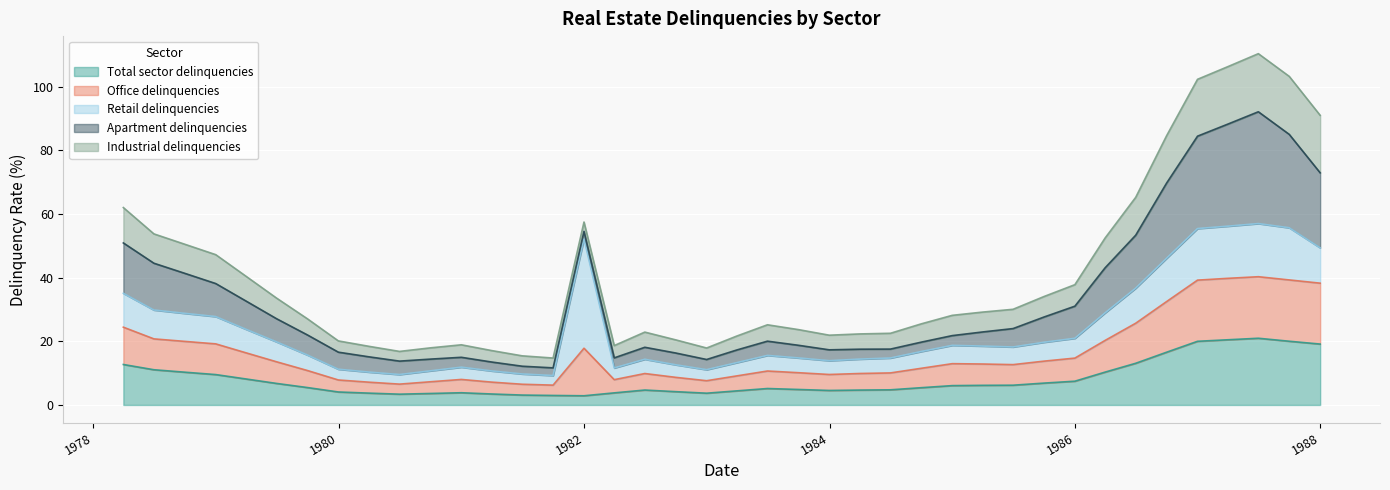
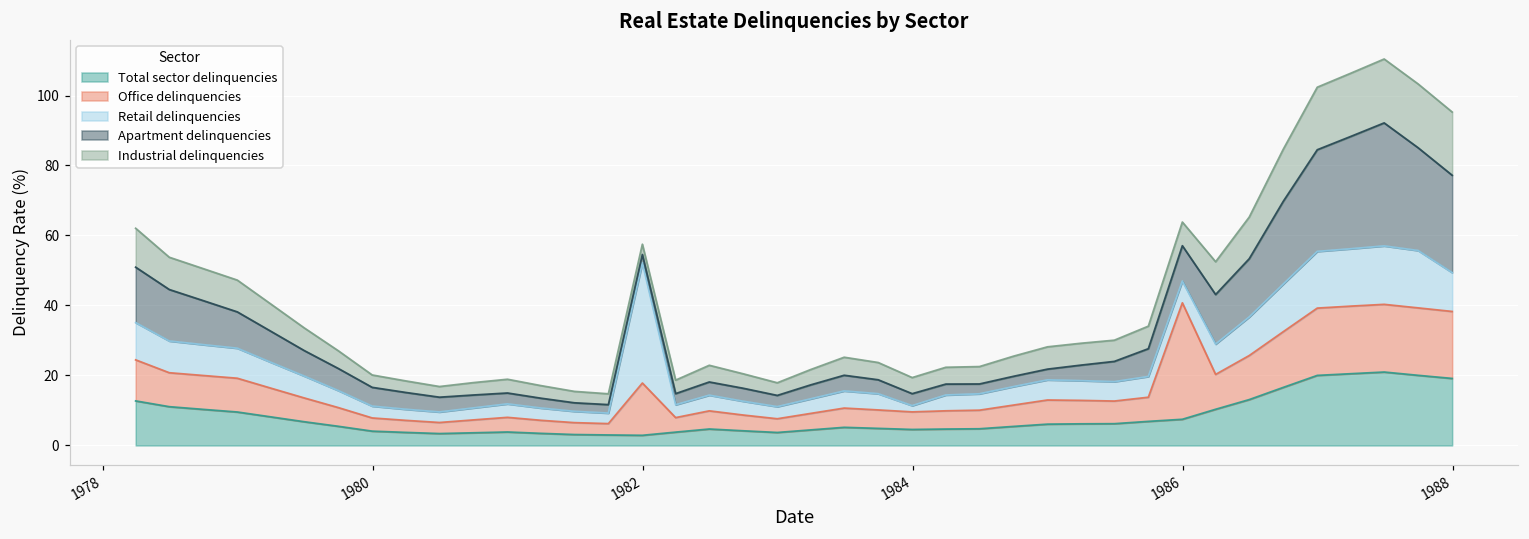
  {
    "Office delinquencies": {
      "1980": 4,
      "1982": 15,
      "1984": 5,
-     "1986": 7,
+     "1986": 33,
      "1988": 19
    },
    "Retail delinquencies": {
      "1980": 3,
      "1982": 34,
-     "1984": 4,
+     "1984": 2,
      "1986": 6,
      "1988": 11
    },
    "Apartment delinquencies": {
      "1980": 5,
      "1982": 2,
      "1984": 3,
      "1986": 10,
-     "1988": 24
+     "1988": 28
    }
  }
